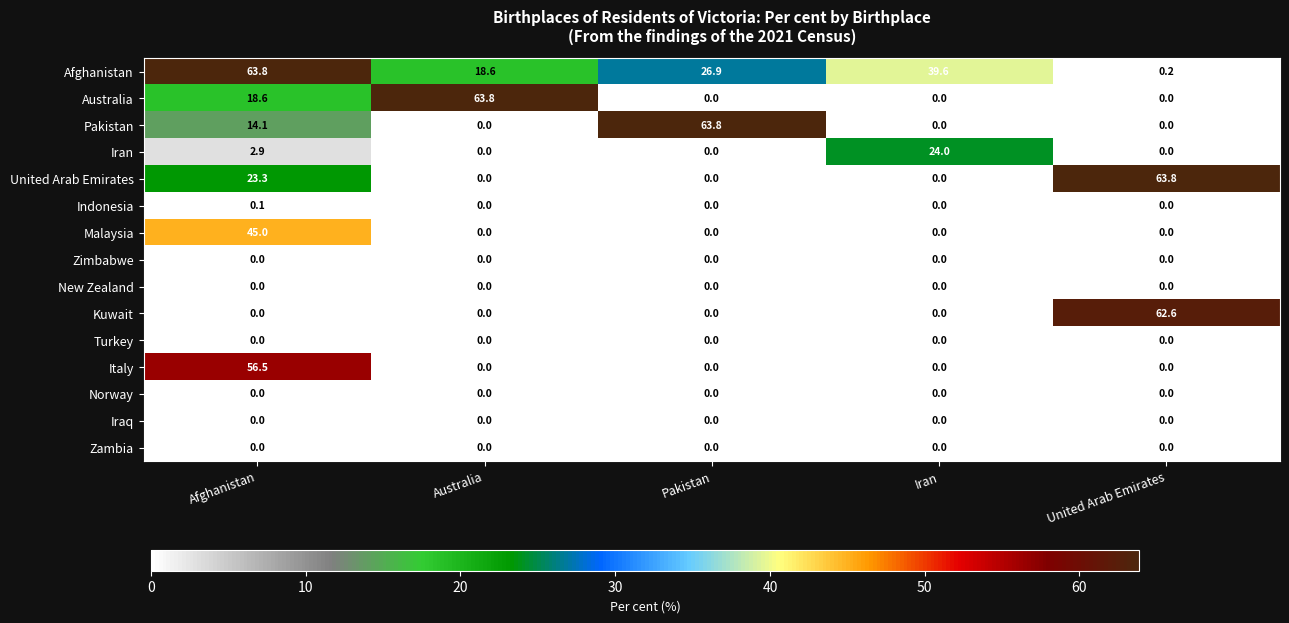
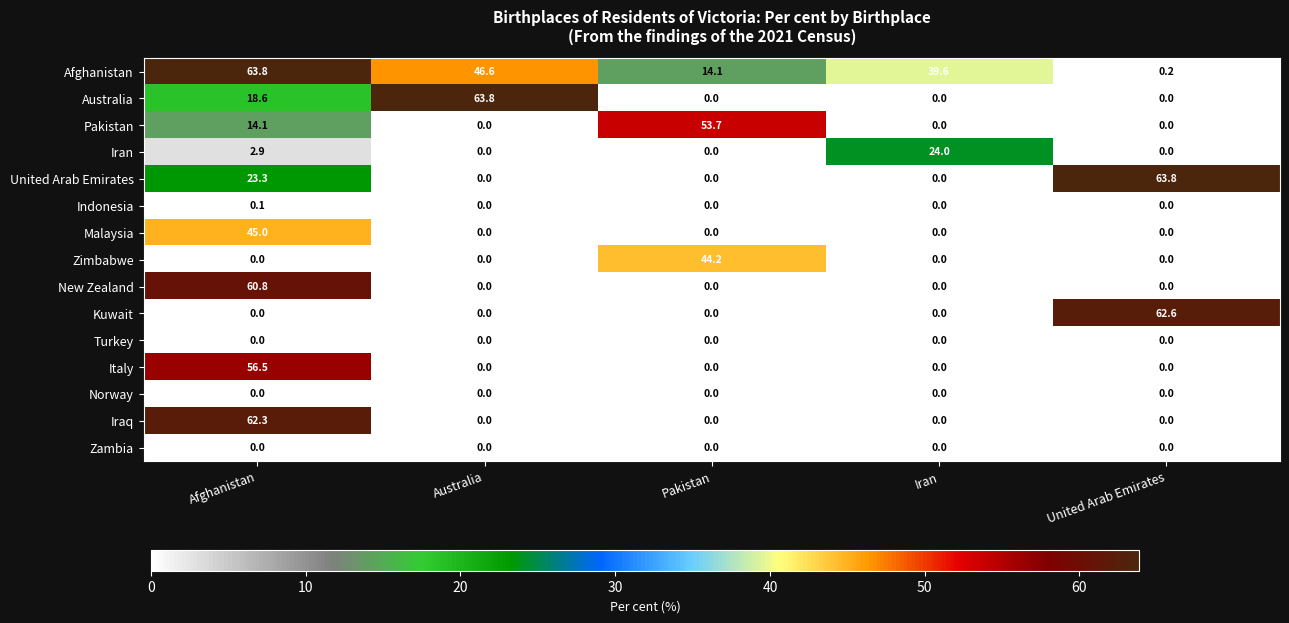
  {
    "Afghanistan": {
      "Afghanistan": 63.8,
-     "Australia": 18.6,
-     "Pakistan": 26.9,
+     "Australia": 46.6,
+     "Pakistan": 14.1,
      "Iran": 39.6,
      "United Arab Emirates": 0.2
    },
    "Australia": {
      "Afghanistan": 18.6,
      "Australia": 63.8,
      "Pakistan": 0.0,
      "Iran": 0.0,
      "United Arab Emirates": 0.0
    },
    "Pakistan": {
      "Afghanistan": 14.1,
      "Australia": 0.0,
-     "Pakistan": 63.8,
+     "Pakistan": 53.7,
      "Iran": 0.0,
      "United Arab Emirates": 0.0
    },
    "Iran": {
      "Afghanistan": 2.9,
      "Australia": 0.0,
      "Pakistan": 0.0,
      "Iran": 24.0,
      "United Arab Emirates": 0.0
    },
    "United Arab Emirates": {
      "Afghanistan": 23.3,
      "Australia": 0.0,
      "Pakistan": 0.0,
      "Iran": 0.0,
      "United Arab Emirates": 63.8
    },
    "Indonesia": {
      "Afghanistan": 0.1,
      "Australia": 0.0,
      "Pakistan": 0.0,
      "Iran": 0.0,
      "United Arab Emirates": 0.0
    },
    "Malaysia": {
      "Afghanistan": 45.0,
      "Australia": 0.0,
      "Pakistan": 0.0,
      "Iran": 0.0,
      "United Arab Emirates": 0.0
    },
    "Zimbabwe": {
      "Afghanistan": 0.0,
      "Australia": 0.0,
-     "Pakistan": 0.0,
+     "Pakistan": 44.2,
      "Iran": 0.0,
      "United Arab Emirates": 0.0
    },
    "New Zealand": {
-     "Afghanistan": 0.0,
+     "Afghanistan": 60.8,
      "Australia": 0.0,
      "Pakistan": 0.0,
      "Iran": 0.0,
      "United Arab Emirates": 0.0
    },
    "Kuwait": {
      "Afghanistan": 0.0,
      "Australia": 0.0,
      "Pakistan": 0.0,
      "Iran": 0.0,
      "United Arab Emirates": 62.6
    },
    "Turkey": {
      "Afghanistan": 0.0,
      "Australia": 0.0,
      "Pakistan": 0.0,
      "Iran": 0.0,
      "United Arab Emirates": 0.0
    },
    "Italy": {
      "Afghanistan": 56.5,
      "Australia": 0.0,
      "Pakistan": 0.0,
      "Iran": 0.0,
      "United Arab Emirates": 0.0
    },
    "Norway": {
      "Afghanistan": 0.0,
      "Australia": 0.0,
      "Pakistan": 0.0,
      "Iran": 0.0,
      "United Arab Emirates": 0.0
    },
    "Iraq": {
-     "Afghanistan": 0.0,
+     "Afghanistan": 62.3,
      "Australia": 0.0,
      "Pakistan": 0.0,
      "Iran": 0.0,
      "United Arab Emirates": 0.0
    },
    "Zambia": {
      "Afghanistan": 0.0,
      "Australia": 0.0,
      "Pakistan": 0.0,
      "Iran": 0.0,
      "United Arab Emirates": 0.0
    }
  }
